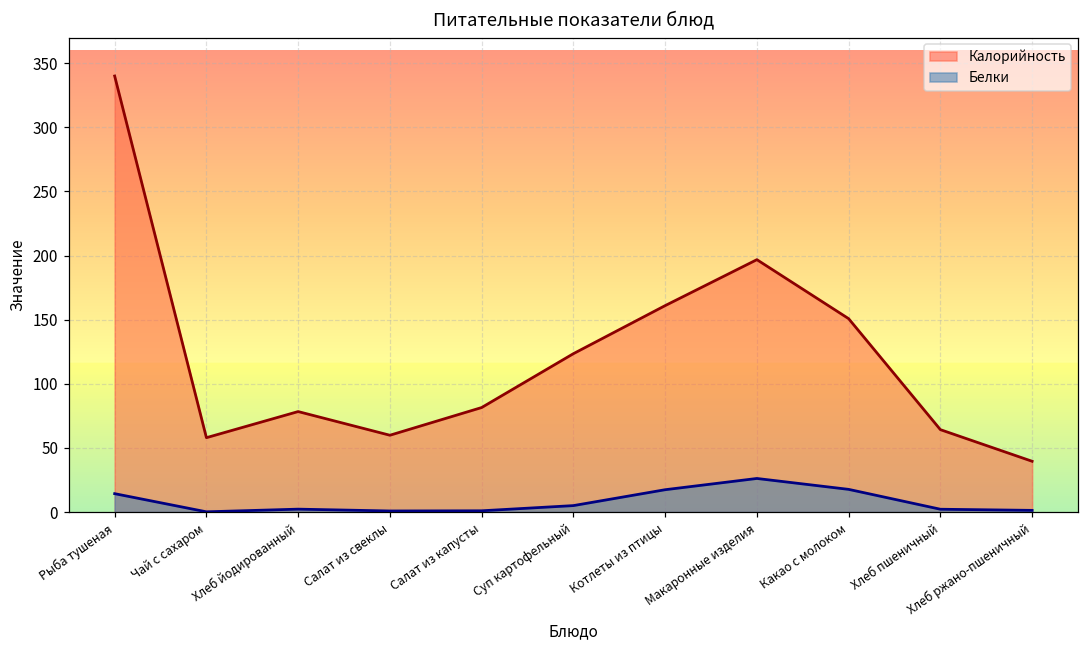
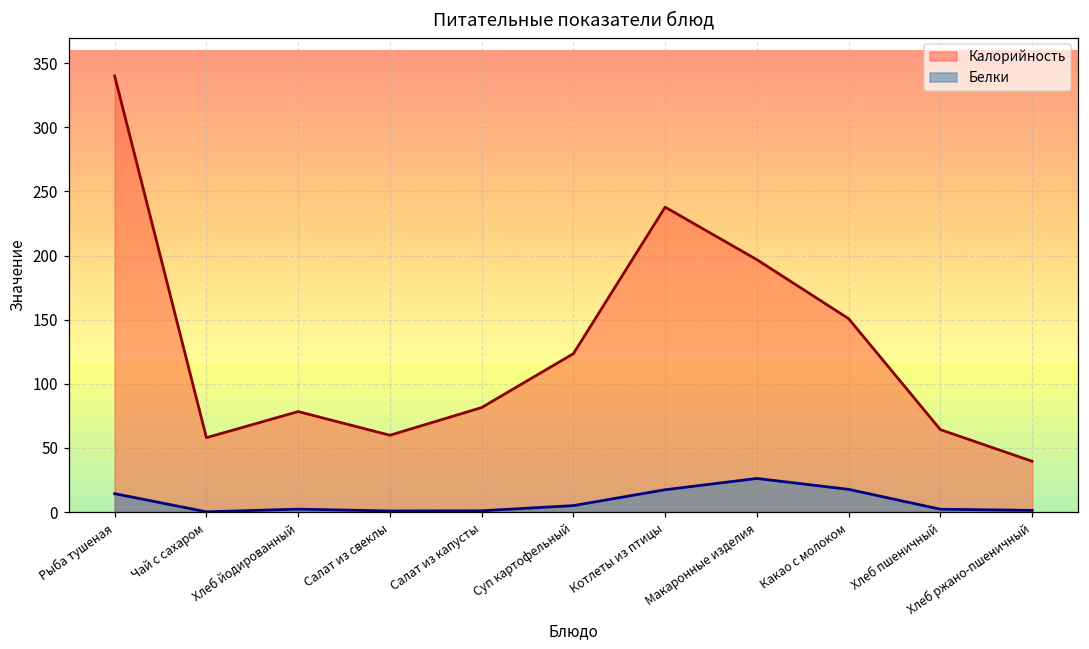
  {
    "Калорийность": {
      "Рыба тушеная": 340,
      "Чай с сахаром": 58,
      "Хлеб йодированный": 78,
      "Салат из свеклы": 60,
      "Салат из капусты": 82,
      "Суп картофельный": 124,
-     "Котлеты из птицы": 161,
+     "Котлеты из птицы": 238,
      "Макаронные изделия": 197,
      "Какао с молоком": 151,
      "Хлеб пшеничный": 64,
      "Хлеб ржано-пшеничный": 40
    },
    "Белки": {
      "Рыба тушеная": 14,
      "Чай с сахаром": 0,
      "Хлеб йодированный": 2,
      "Салат из свеклы": 1,
      "Салат из капусты": 1,
      "Суп картофельный": 5,
      "Котлеты из птицы": 17,
      "Макаронные изделия": 26,
      "Какао с молоком": 18,
      "Хлеб пшеничный": 2,
      "Хлеб ржано-пшеничный": 1
    }
  }
